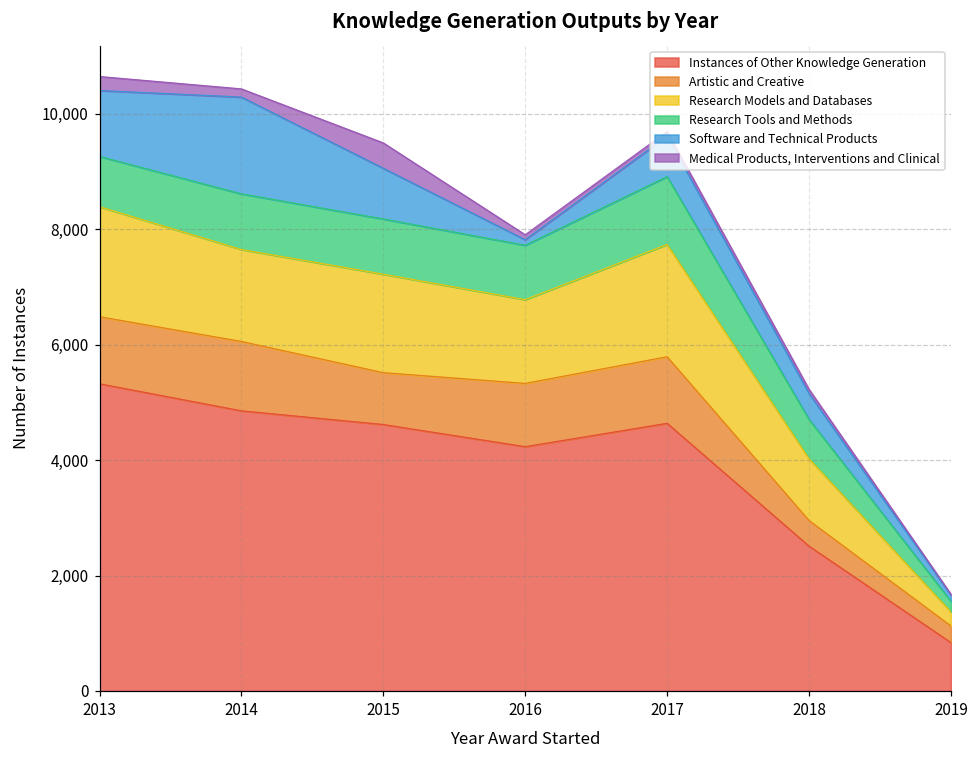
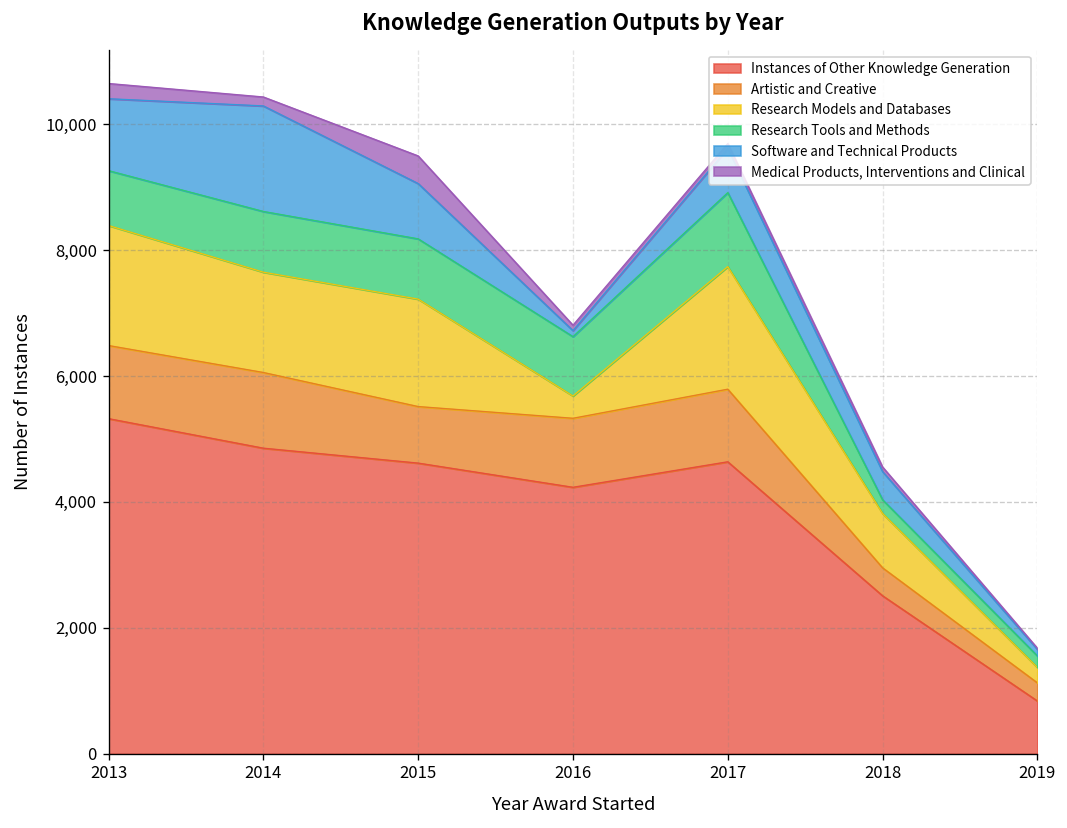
  {
    "Research Models and Databases": {
      "2013": "1,900",
      "2014": "1,600",
      "2015": "1,700",
-     "2016": "1,500",
+     "2016": "400",
      "2017": "1,900",
-     "2018": "1,100",
+     "2018": "900",
      "2019": "200"
    },
    "Research Tools and Methods": {
      "2013": "900",
      "2014": "1,000",
      "2015": "1,000",
      "2016": "900",
      "2017": "1,200",
-     "2018": "700",
+     "2018": "200",
      "2019": "200"
    },
    "Software and Technical Products": {
      "2013": "1,100",
      "2014": "1,700",
      "2015": "900",
      "2016": "100",
      "2018": "400"
    },
    "Medical Products, Interventions and Clinical": {
      "2013": "200",
      "2014": "100",
      "2015": "400",
      "2016": "100",
      "2018": "100"
    }
  }
